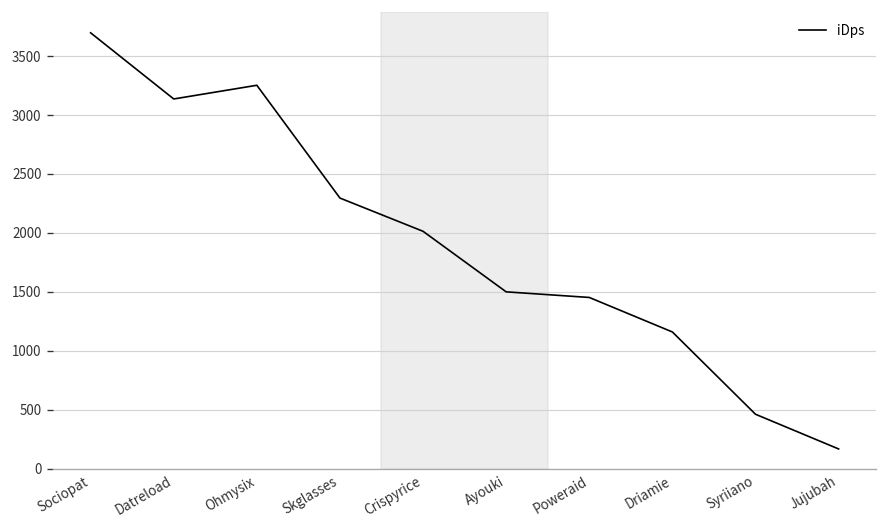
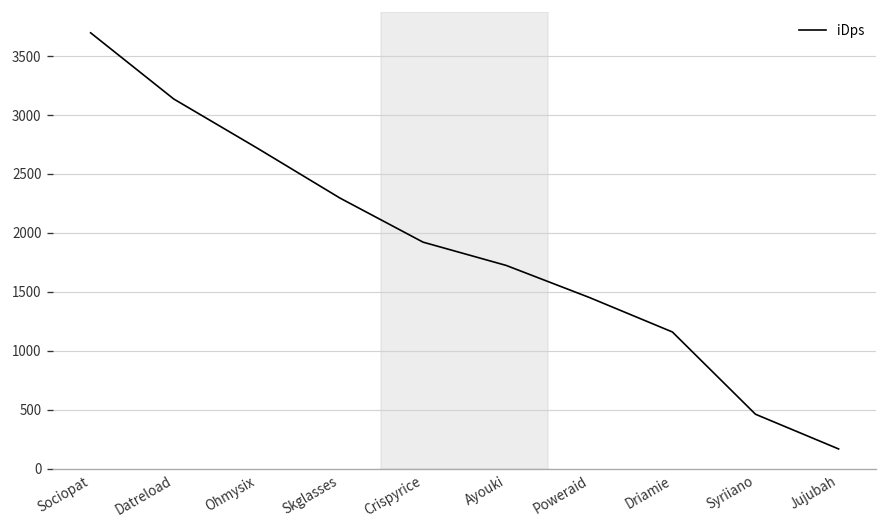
  {
    "Sociopat": 3700,
    "Datreload": 3100,
-   "Ohmysix": 3300,
+   "Ohmysix": 2700,
    "Skglasses": 2300,
-   "Crispyrice": 2000,
-   "Ayouki": 1500,
+   "Crispyrice": 1900,
+   "Ayouki": 1700,
    "Poweraid": 1500,
    "Driamie": 1200,
    "Syriiano": 500,
    "Jujubah": 200
  }
